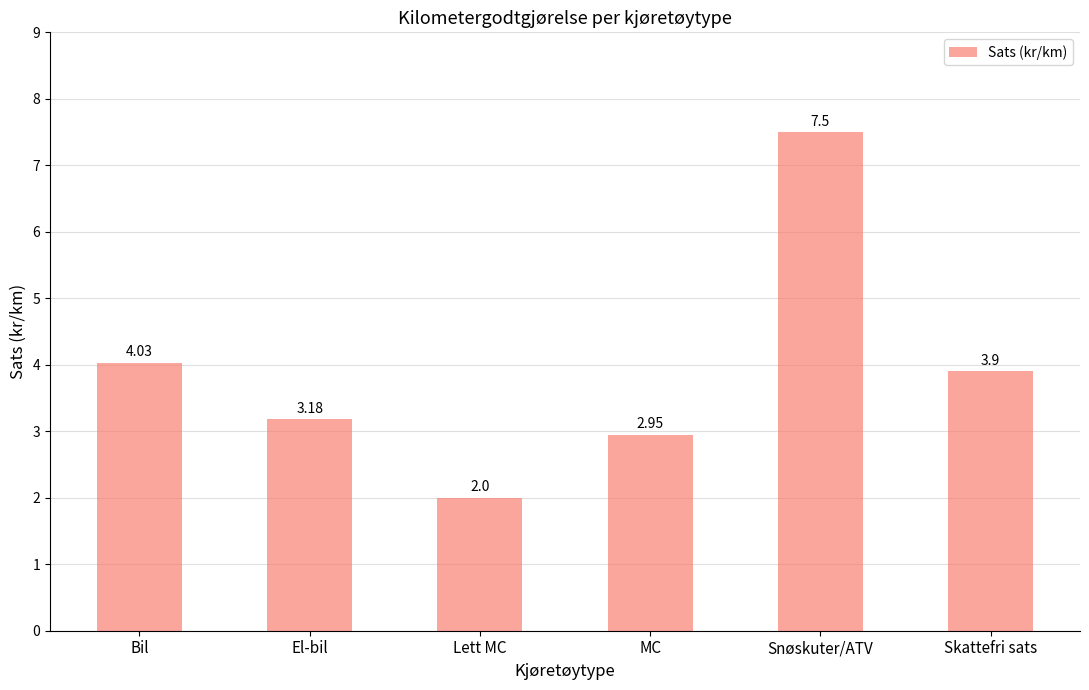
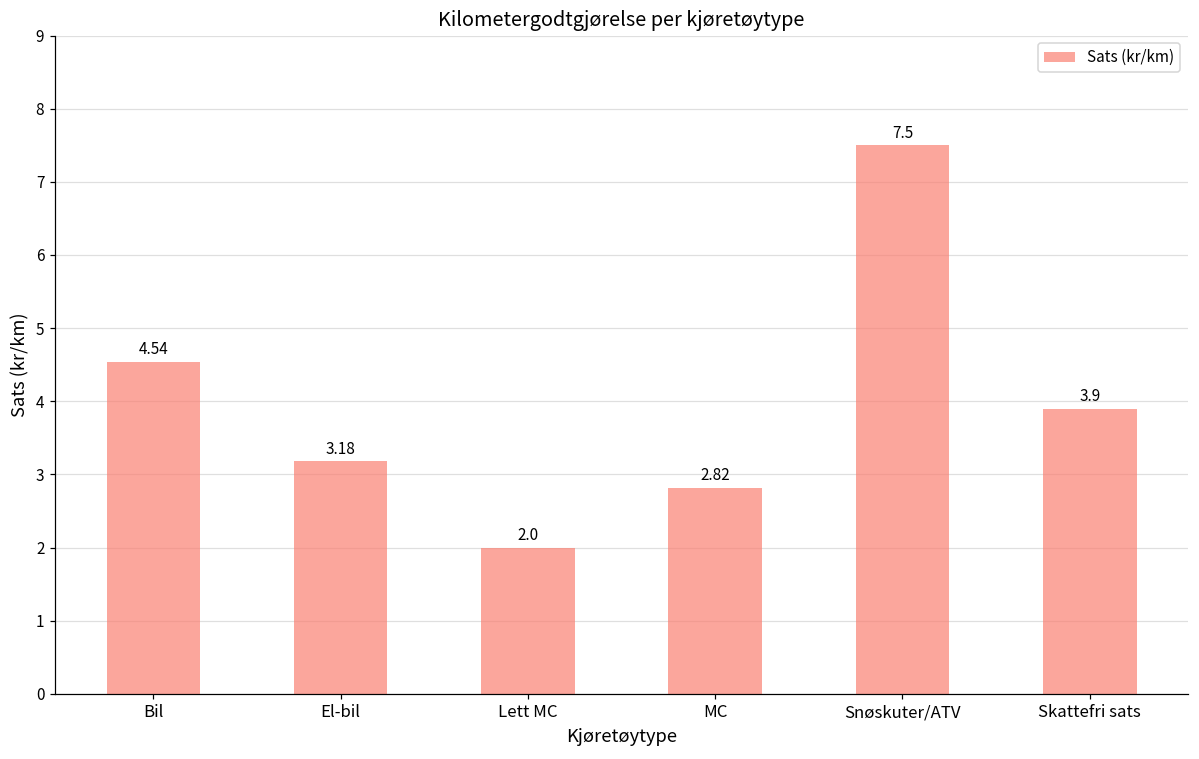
  {
-   "Bil": 4.03,
+   "Bil": 4.54,
    "El-bil": 3.18,
    "Lett MC": 2.0,
-   "MC": 2.95,
+   "MC": 2.82,
    "Snøskuter/ATV": 7.5,
    "Skattefri sats": 3.9
  }
